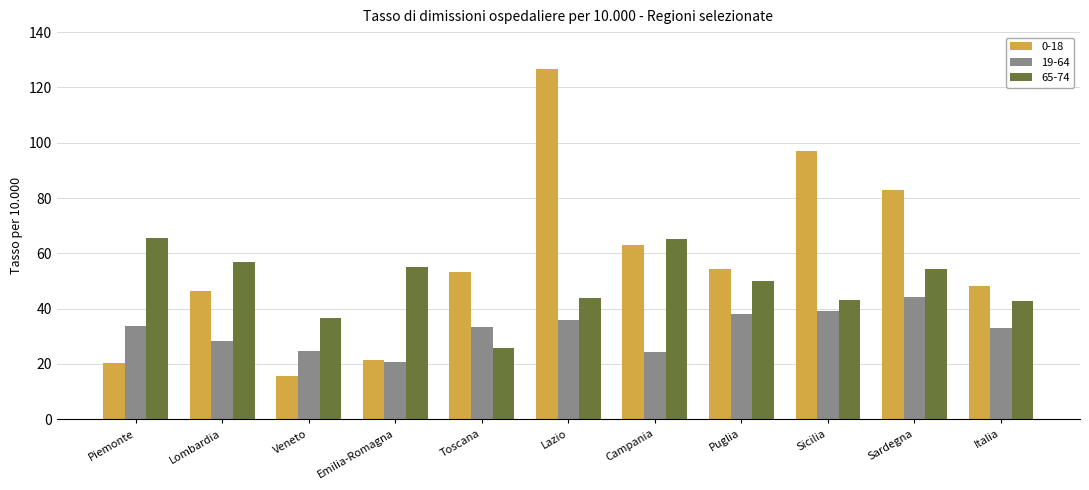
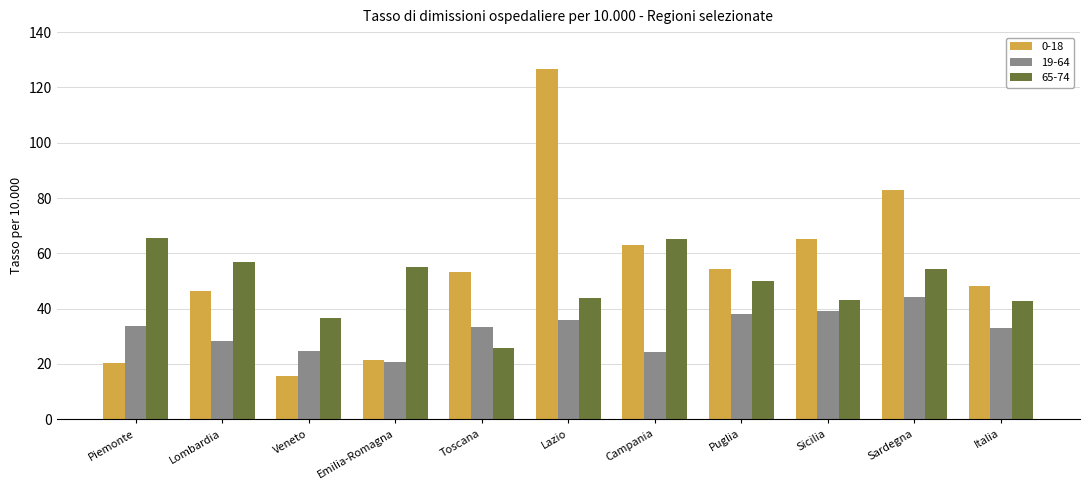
  {
    "0-18": {
      "Piemonte": 20,
      "Lombardia": 46,
      "Veneto": 16,
      "Emilia-Romagna": 21,
      "Toscana": 53,
      "Lazio": 127,
      "Campania": 63,
      "Puglia": 54,
-     "Sicilia": 97,
+     "Sicilia": 65,
      "Sardegna": 83,
      "Italia": 48
    },
    "19-64": {
      "Piemonte": 34,
      "Lombardia": 28,
      "Veneto": 25,
      "Emilia-Romagna": 21,
      "Toscana": 33,
      "Lazio": 36,
      "Campania": 24,
      "Puglia": 38,
      "Sicilia": 39,
      "Sardegna": 44,
      "Italia": 33
    },
    "65-74": {
      "Piemonte": 66,
      "Lombardia": 57,
      "Veneto": 36,
      "Emilia-Romagna": 55,
      "Toscana": 26,
      "Lazio": 44,
      "Campania": 65,
      "Puglia": 50,
      "Sicilia": 43,
      "Sardegna": 54,
      "Italia": 43
    }
  }
